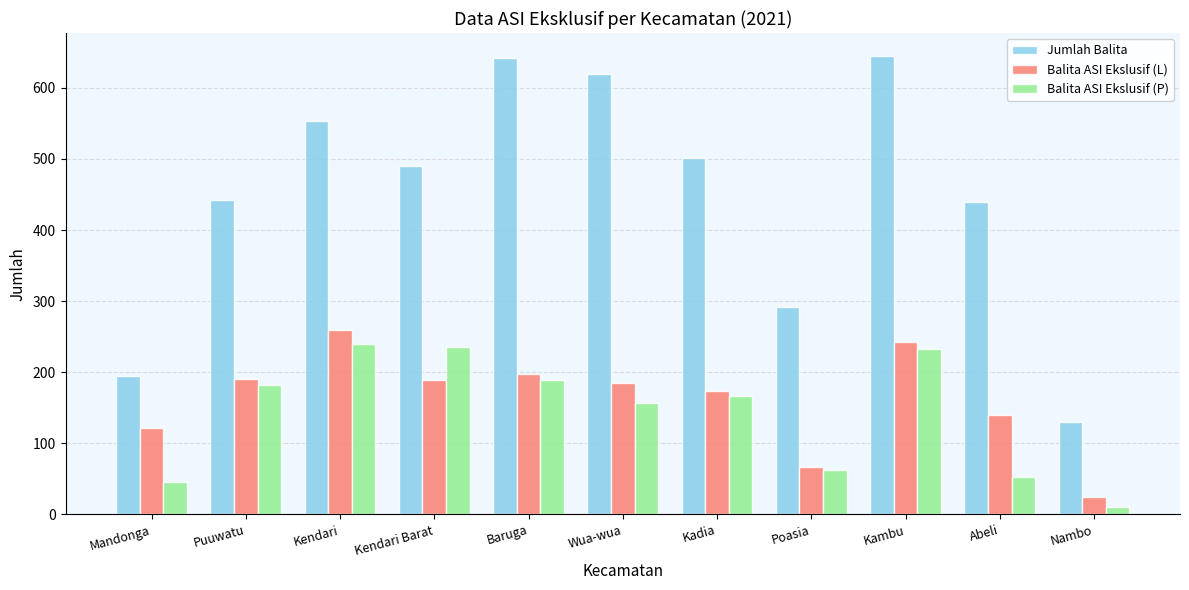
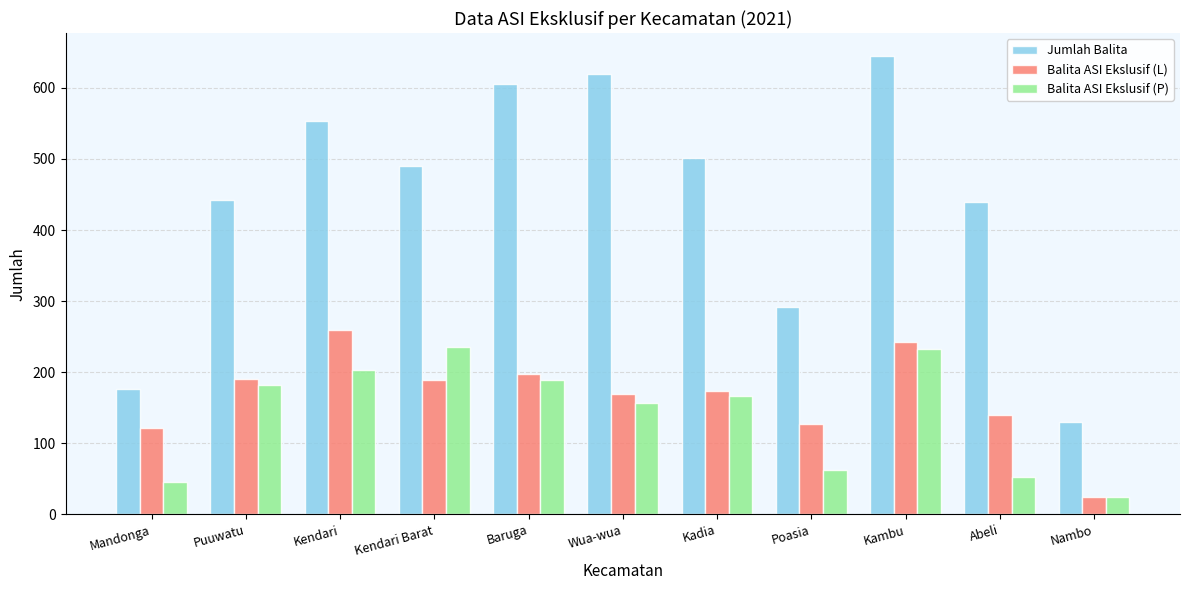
  {
    "Jumlah Balita": {
-     "Mandonga": 200,
+     "Mandonga": 180,
      "Puuwatu": 440,
      "Kendari": 550,
      "Kendari Barat": 490,
-     "Baruga": 640,
+     "Baruga": 610,
      "Wua-wua": 620,
      "Kadia": 500,
      "Poasia": 290,
      "Kambu": 650,
      "Abeli": 440,
      "Nambo": 130
    },
    "Balita ASI Ekslusif (L)": {
      "Mandonga": 120,
      "Puuwatu": 190,
      "Kendari": 260,
      "Kendari Barat": 190,
      "Baruga": 200,
-     "Wua-wua": 190,
+     "Wua-wua": 170,
      "Kadia": 170,
-     "Poasia": 70,
+     "Poasia": 130,
      "Kambu": 240,
      "Abeli": 140,
      "Nambo": 20
    },
    "Balita ASI Ekslusif (P)": {
      "Mandonga": 50,
      "Puuwatu": 180,
-     "Kendari": 240,
+     "Kendari": 200,
      "Kendari Barat": 240,
      "Baruga": 190,
      "Wua-wua": 160,
      "Kadia": 170,
      "Poasia": 60,
      "Kambu": 230,
      "Abeli": 50,
-     "Nambo": 10
+     "Nambo": 20
    }
  }
